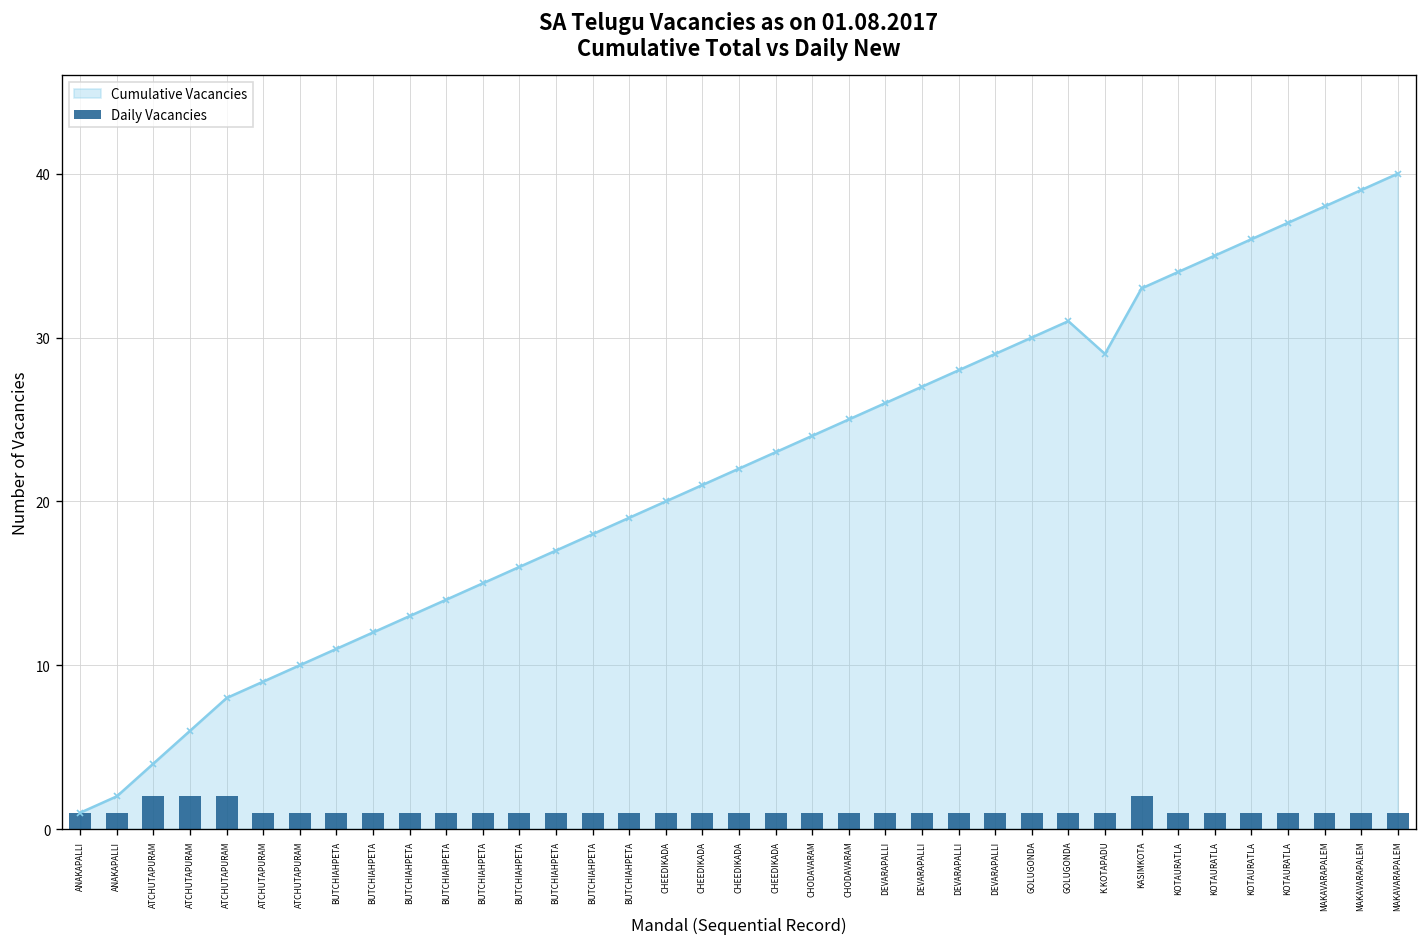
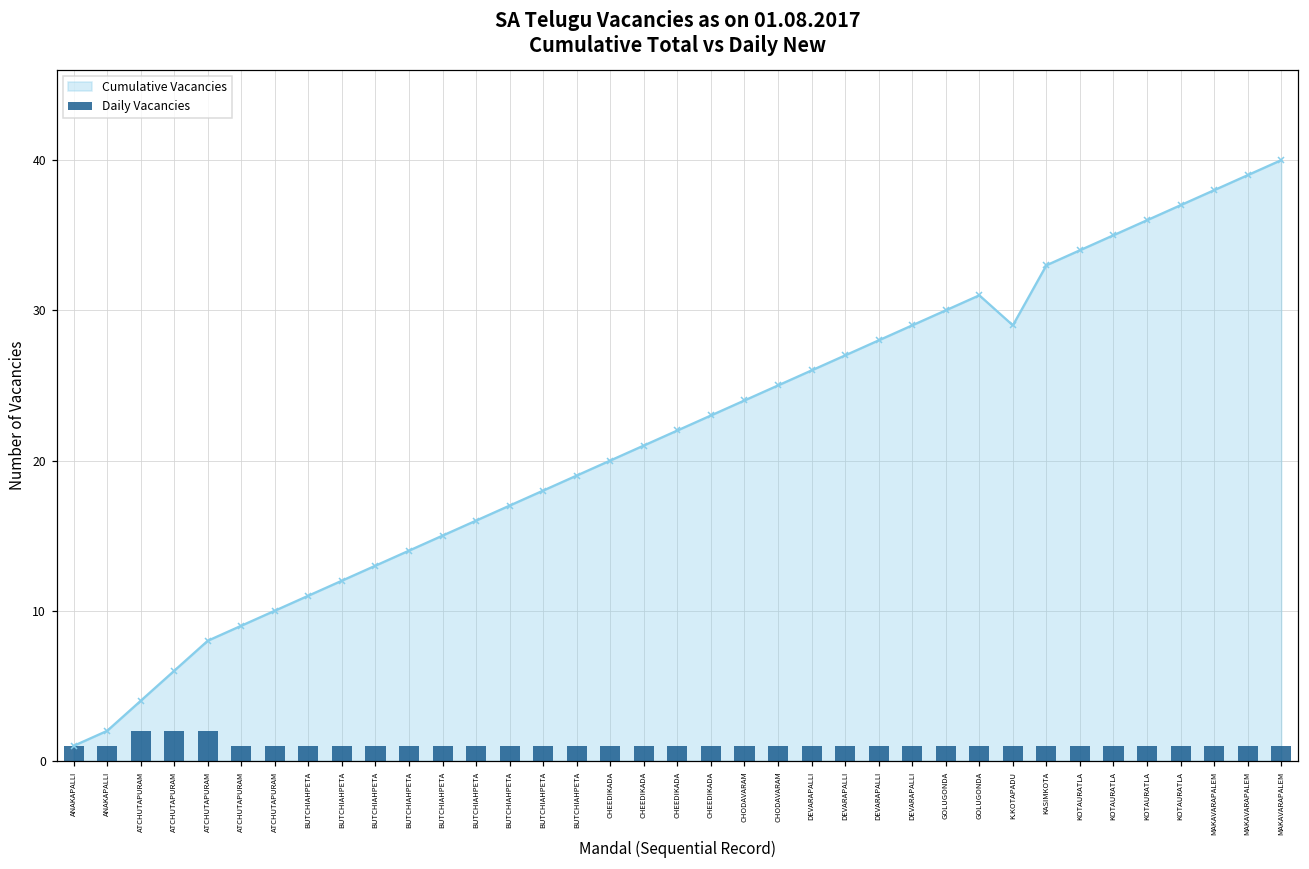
  {
    "Cumulative Vacancies": {
      "K.KOTAPADU": 29,
      "KASIMKOTA": 33
    },
    "Daily Vacancies": {
      "K.KOTAPADU": 1,
-     "KASIMKOTA": 2
+     "KASIMKOTA": 1
    }
  }
